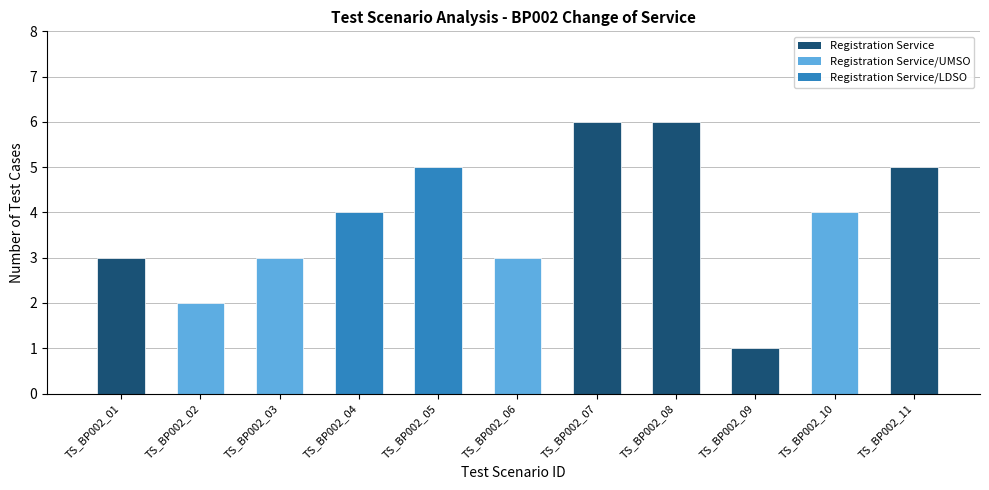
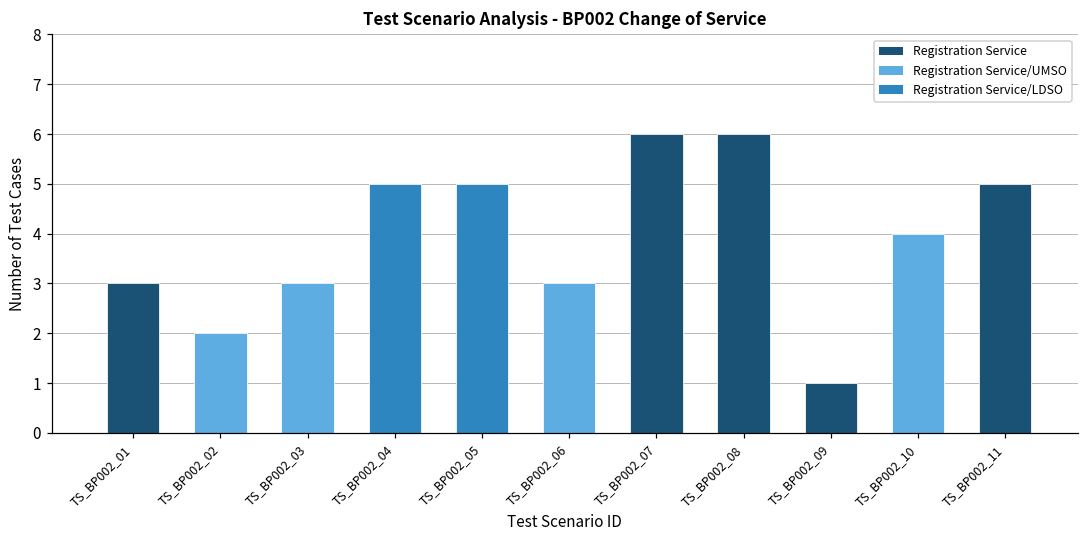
  {
    "TS_BP002_02": 2,
    "TS_BP002_03": 3,
-   "TS_BP002_04": 4,
+   "TS_BP002_04": 5,
    "TS_BP002_05": 5,
    "TS_BP002_06": 3,
    "TS_BP002_07": 6,
    "TS_BP002_08": 6,
    "TS_BP002_09": 1,
    "TS_BP002_10": 4,
    "TS_BP002_11": 5
  }
